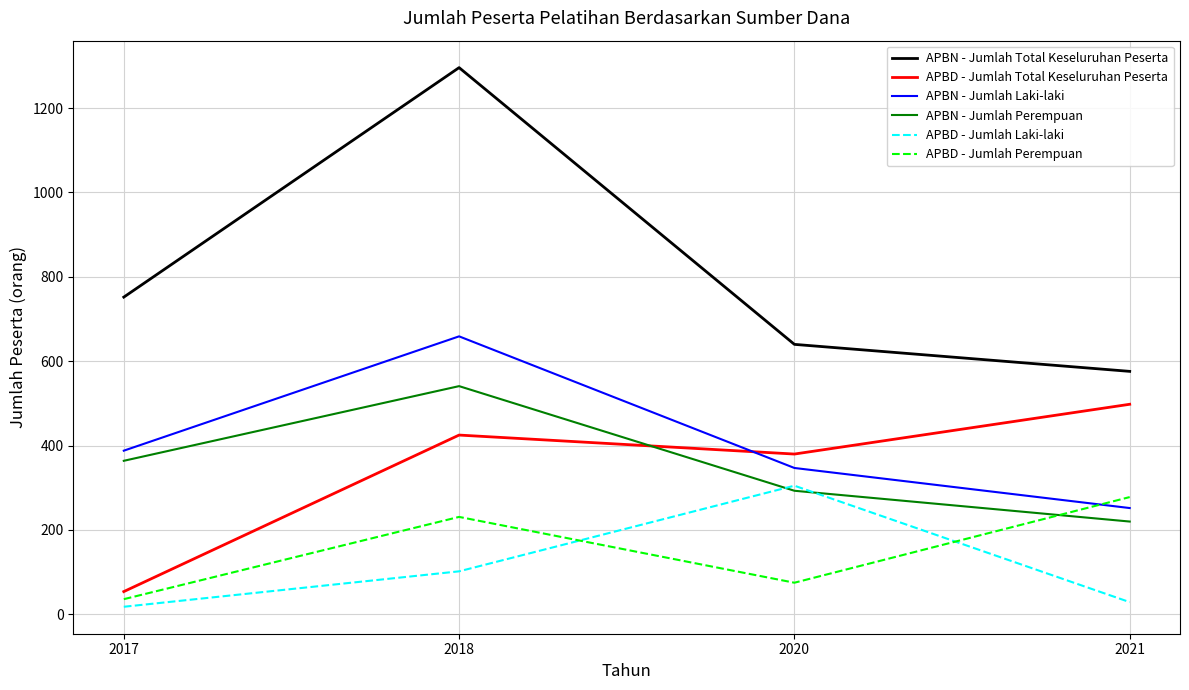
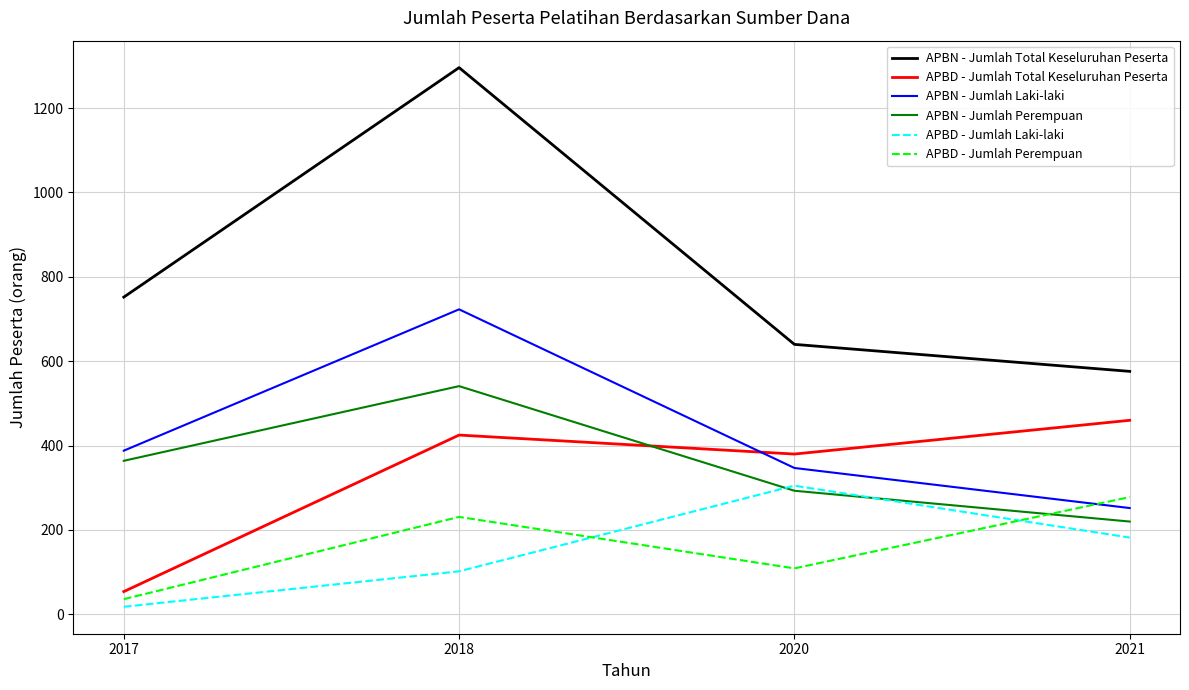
  {
    "APBN - Jumlah Total Keseluruhan Peserta": {
      "2017": 750,
      "2018": 1300,
      "2020": 640,
      "2021": 580
    },
    "APBD - Jumlah Total Keseluruhan Peserta": {
      "2017": 50,
      "2018": 430,
      "2020": 380,
-     "2021": 500
+     "2021": 460
    },
    "APBN - Jumlah Laki-laki": {
      "2017": 390,
-     "2018": 660,
+     "2018": 720,
      "2020": 350,
      "2021": 250
    },
    "APBN - Jumlah Perempuan": {
      "2017": 360,
      "2018": 540,
      "2020": 290,
      "2021": 220
    },
    "APBD - Jumlah Laki-laki": {
      "2017": 20,
      "2018": 100,
      "2020": 310,
-     "2021": 30
+     "2021": 180
    },
    "APBD - Jumlah Perempuan": {
      "2017": 40,
      "2018": 230,
-     "2020": 80,
+     "2020": 110,
      "2021": 280
    }
  }
